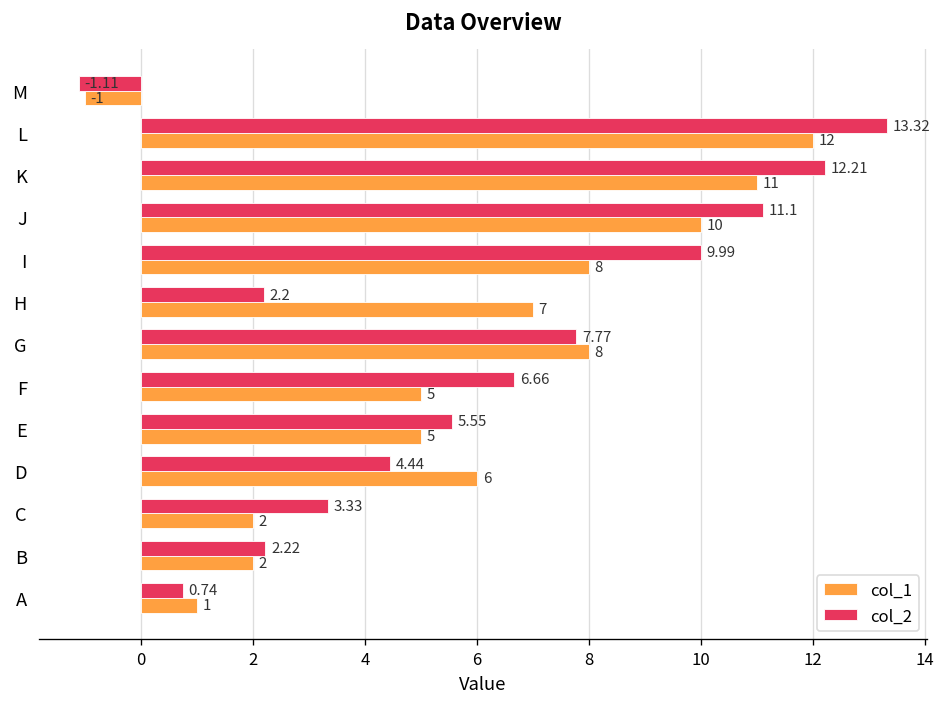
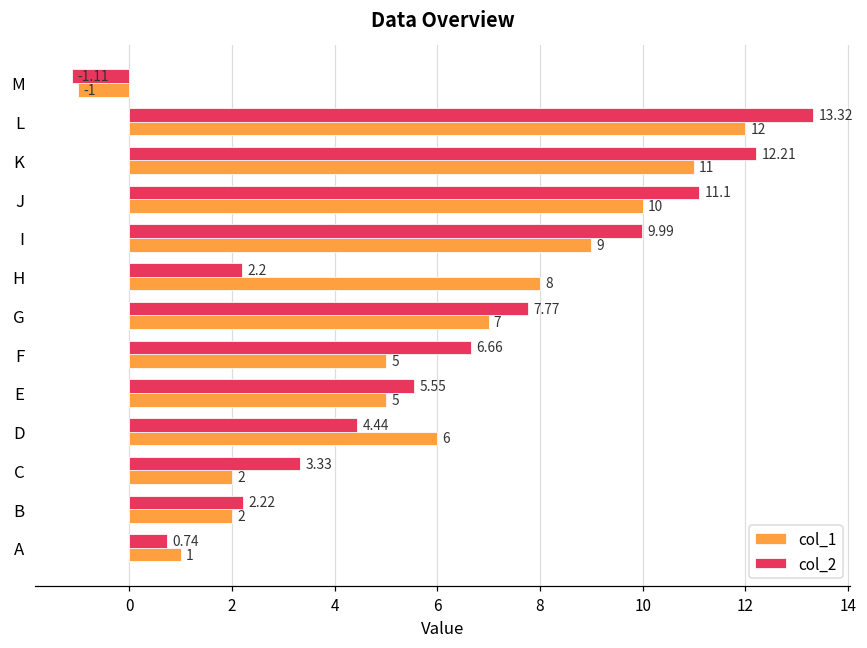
  {
    "col_1": {
      "M": -1,
      "L": 12,
      "K": 11,
      "J": 10,
-     "I": 8,
-     "H": 7,
-     "G": 8,
+     "I": 9,
+     "H": 8,
+     "G": 7,
      "F": 5,
      "E": 5,
      "D": 6,
      "C": 2,
      "B": 2,
      "A": 1
    },
    "col_2": {
      "M": -1.11,
      "L": 13.32,
      "K": 12.21,
      "J": 11.1,
      "I": 9.99,
      "H": 2.2,
      "G": 7.77,
      "F": 6.66,
      "E": 5.55,
      "D": 4.44,
      "C": 3.33,
      "B": 2.22,
      "A": 0.74
    }
  }
